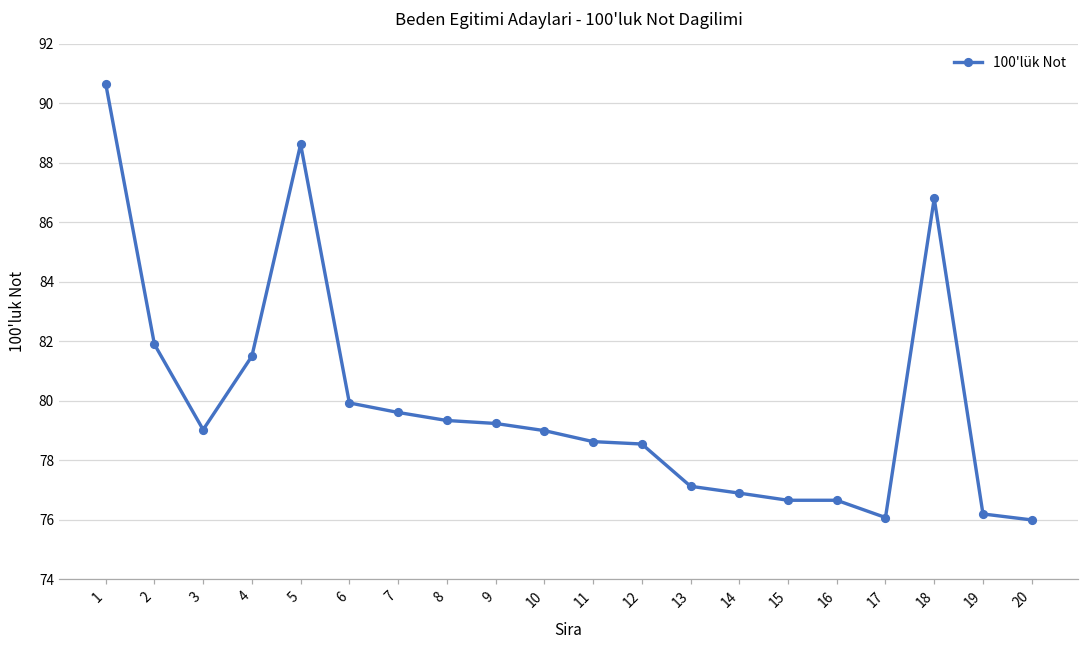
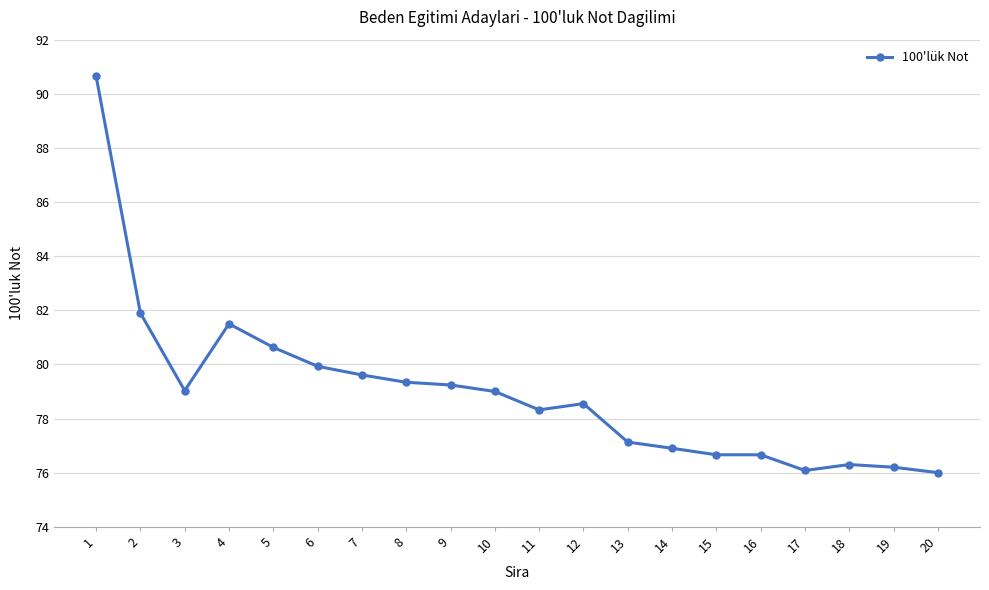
  {
    "1": 90.7,
    "2": 81.9,
    "3": 79.0,
    "4": 81.5,
-   "5": 88.6,
+   "5": 80.6,
    "6": 79.9,
    "7": 79.6,
    "8": 79.3,
    "9": 79.2,
    "10": 79.0,
-   "11": 78.6,
+   "11": 78.3,
    "12": 78.6,
    "13": 77.1,
    "14": 76.9,
    "15": 76.7,
    "16": 76.7,
    "17": 76.1,
-   "18": 86.8,
+   "18": 76.3,
    "19": 76.2,
    "20": 76.0
  }
